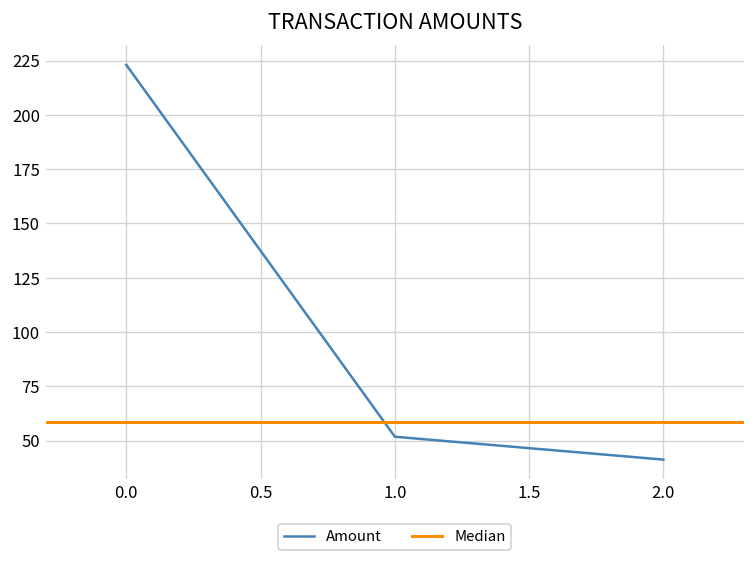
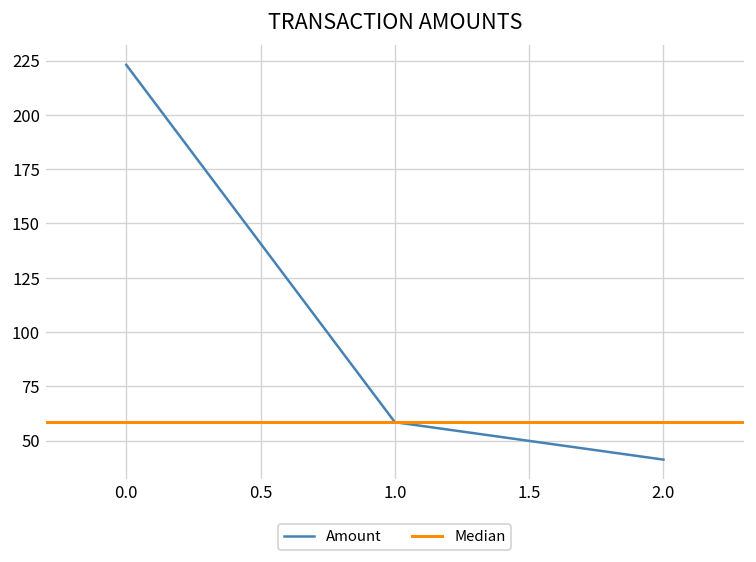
  {
    "0.0": 223,
-   "1.0": 52,
+   "1.0": 58,
    "2.0": 41
  }
